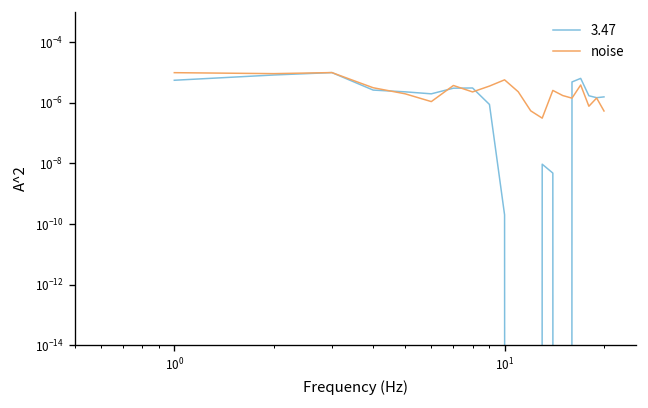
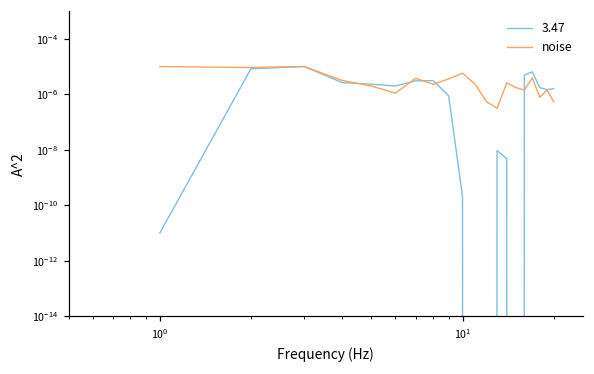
  {
    "3.47": {
-     "10^0": 0.000006,
+     "10^0": 0.000000000010,
      "10^1": 0.0000000002
    },
    "noise": {
      "10^0": 0.000010,
      "10^1": 0.000006
    }
  }
